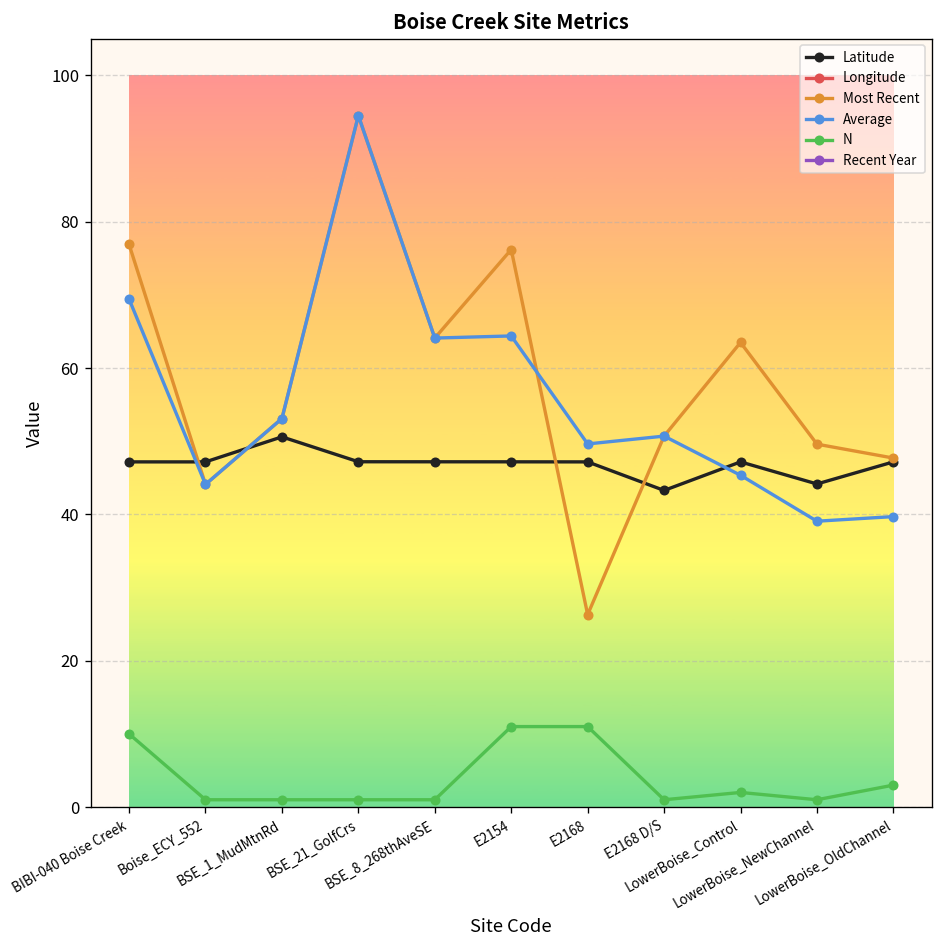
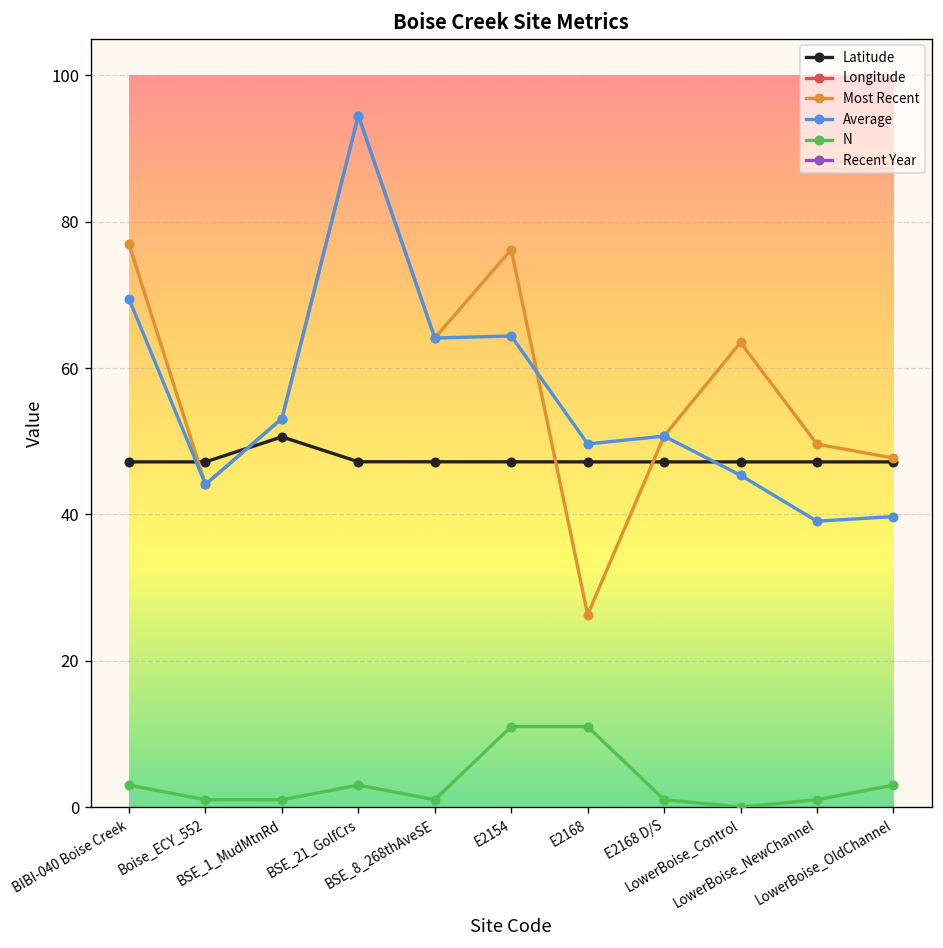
  {
    "Latitude": {
      "BIBI-040 Boise Creek": 47,
      "Boise_ECY_552": 47,
      "BSE_1_MudMtnRd": 51,
      "BSE_21_GolfCrs": 47,
      "BSE_8_268thAveSE": 47,
      "E2154": 47,
      "E2168": 47,
-     "E2168 D/S": 43,
+     "E2168 D/S": 47,
      "LowerBoise_Control": 47,
-     "LowerBoise_NewChannel": 44,
+     "LowerBoise_NewChannel": 47,
      "LowerBoise_OldChannel": 47
    },
    "Most Recent": {
      "BIBI-040 Boise Creek": 77,
      "E2154": 76,
      "E2168": 26,
      "LowerBoise_Control": 64,
      "LowerBoise_NewChannel": 50,
      "LowerBoise_OldChannel": 48
    },
    "Average": {
      "BIBI-040 Boise Creek": 69,
      "E2154": 64,
      "E2168": 50,
      "LowerBoise_Control": 45,
      "LowerBoise_NewChannel": 39,
      "LowerBoise_OldChannel": 40
    },
    "N": {
-     "BIBI-040 Boise Creek": 10,
+     "BIBI-040 Boise Creek": 3,
      "Boise_ECY_552": 1,
      "BSE_1_MudMtnRd": 1,
-     "BSE_21_GolfCrs": 1,
+     "BSE_21_GolfCrs": 3,
      "BSE_8_268thAveSE": 1,
      "E2154": 11,
      "E2168": 11,
      "E2168 D/S": 1,
-     "LowerBoise_Control": 2,
+     "LowerBoise_Control": 0,
      "LowerBoise_NewChannel": 1,
      "LowerBoise_OldChannel": 3
    }
  }
